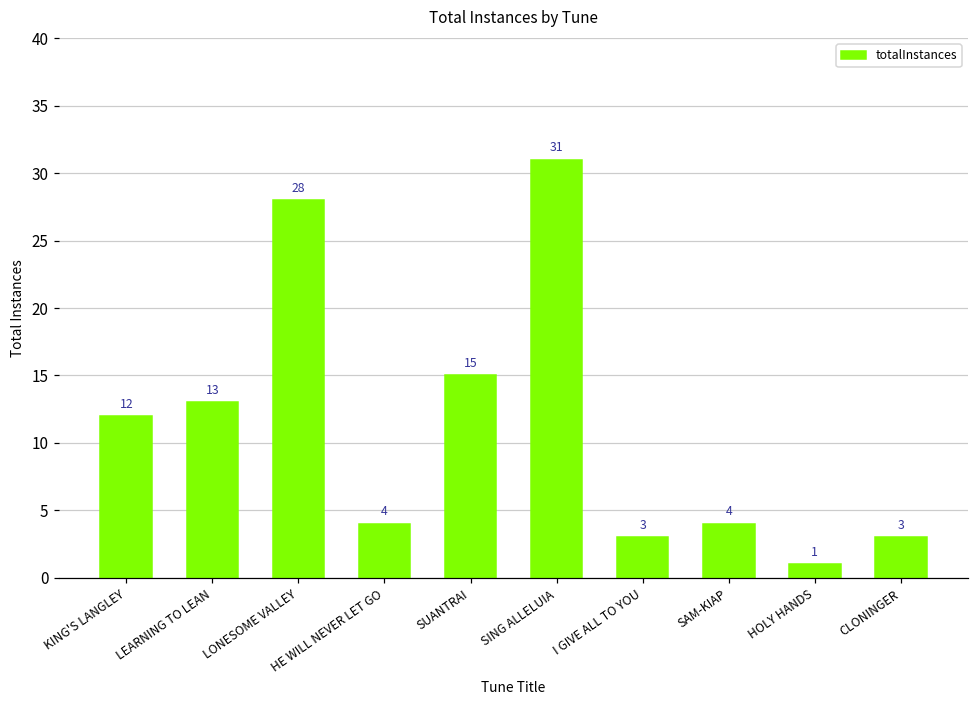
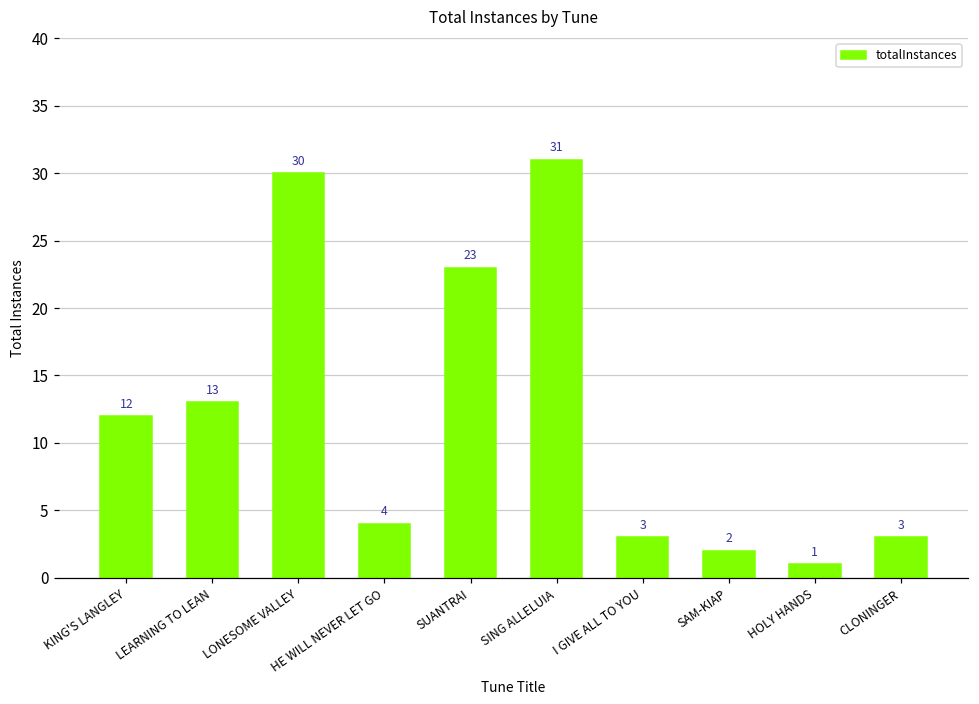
  {
    "KING'S LANGLEY": 12,
    "LEARNING TO LEAN": 13,
-   "LONESOME VALLEY": 28,
+   "LONESOME VALLEY": 30,
    "HE WILL NEVER LET GO": 4,
-   "SUANTRAI": 15,
+   "SUANTRAI": 23,
    "SING ALLELUIA": 31,
    "I GIVE ALL TO YOU": 3,
-   "SAM-KIAP": 4,
+   "SAM-KIAP": 2,
    "HOLY HANDS": 1,
    "CLONINGER": 3
  }
